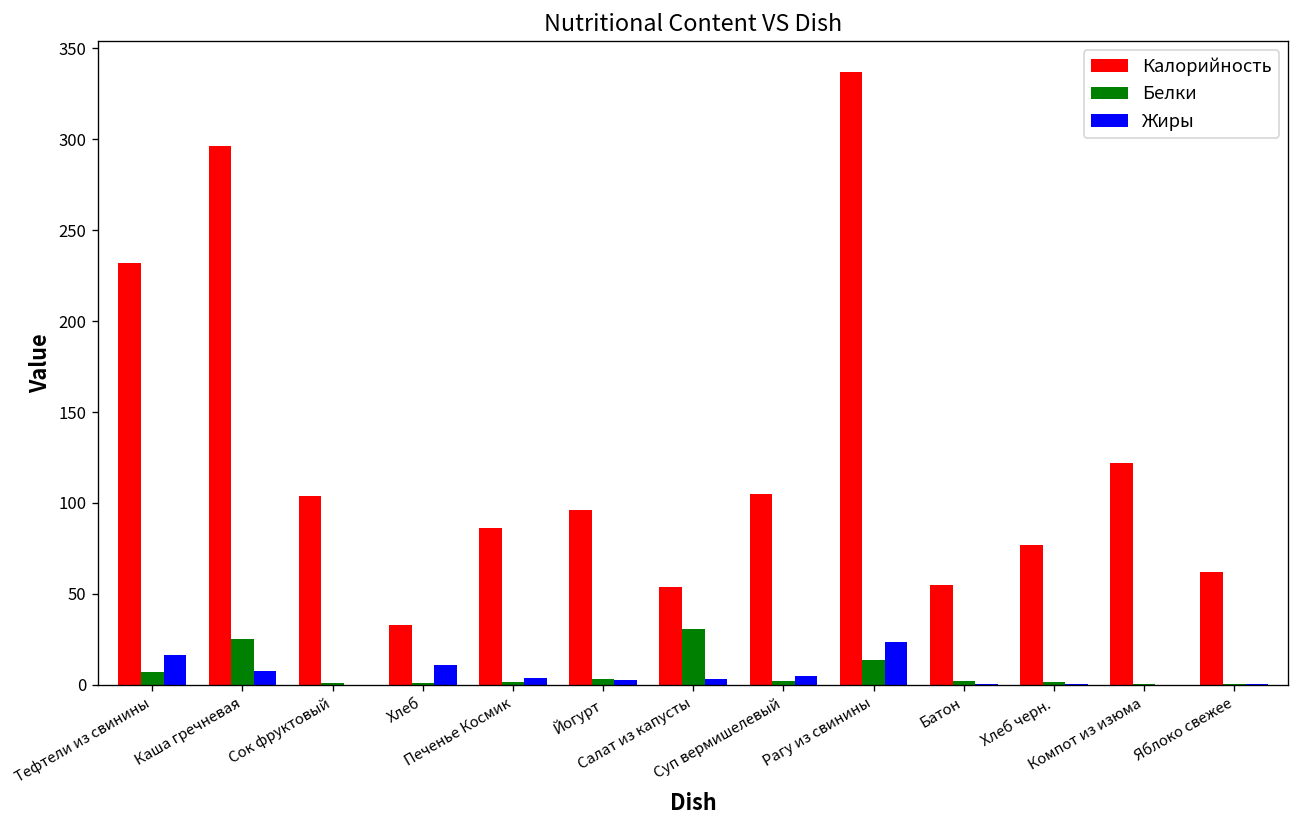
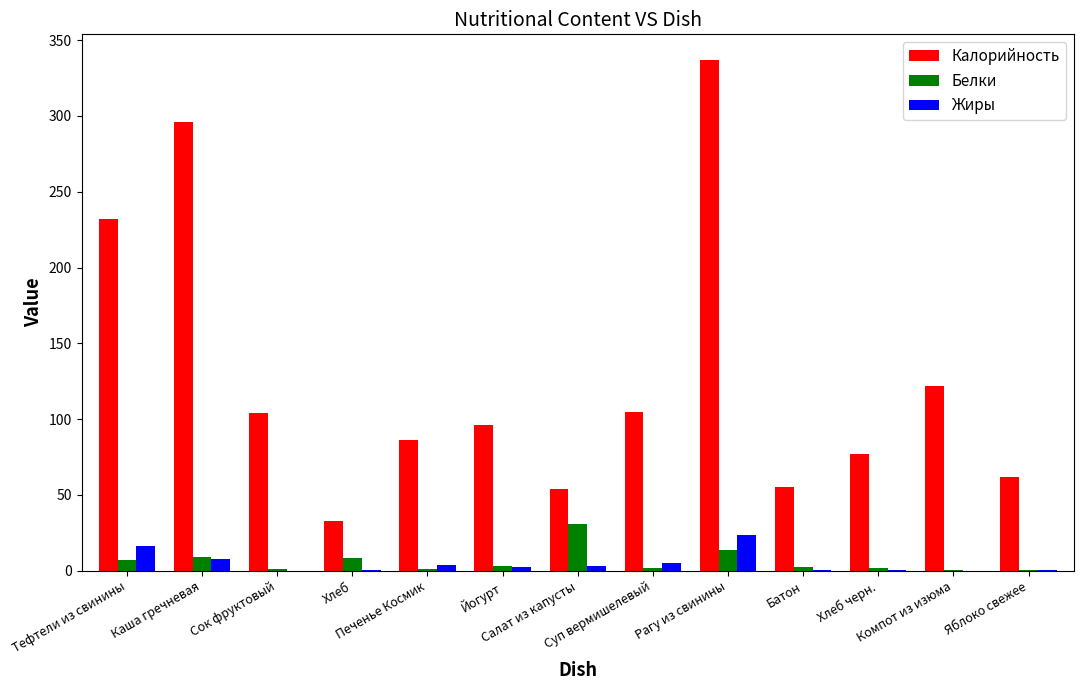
  {
    "Калорийность": {
      "Тефтели из свинины": 232,
      "Каша гречневая": 296,
      "Сок фруктовый": 104,
      "Хлеб": 33,
      "Печенье Космик": 86,
      "Йогурт": 96,
      "Салат из капусты": 54,
      "Суп вермишелевый": 105,
      "Рагу из свинины": 337,
      "Батон": 55,
      "Хлеб черн.": 77,
      "Компот из изюма": 122,
      "Яблоко свежее": 62
    },
    "Белки": {
      "Тефтели из свинины": 7,
-     "Каша гречневая": 25,
-     "Хлеб": 1,
+     "Каша гречневая": 9,
+     "Хлеб": 8,
      "Йогурт": 3,
      "Салат из капусты": 31,
      "Суп вермишелевый": 2,
      "Рагу из свинины": 14,
      "Батон": 2
    },
    "Жиры": {
      "Тефтели из свинины": 17,
      "Каша гречневая": 8,
      "Сок фруктовый": 0,
-     "Хлеб": 11,
+     "Хлеб": 0,
      "Печенье Космик": 4,
      "Йогурт": 3,
      "Салат из капусты": 3,
      "Суп вермишелевый": 5,
      "Рагу из свинины": 24
    }
  }
